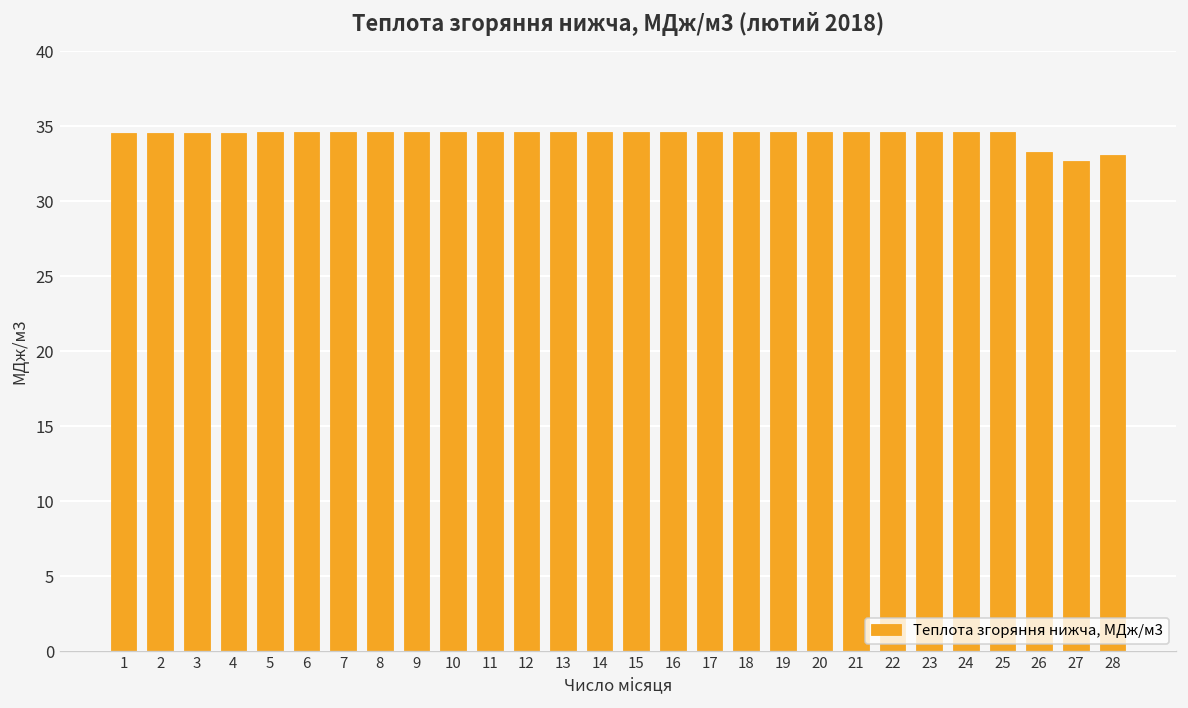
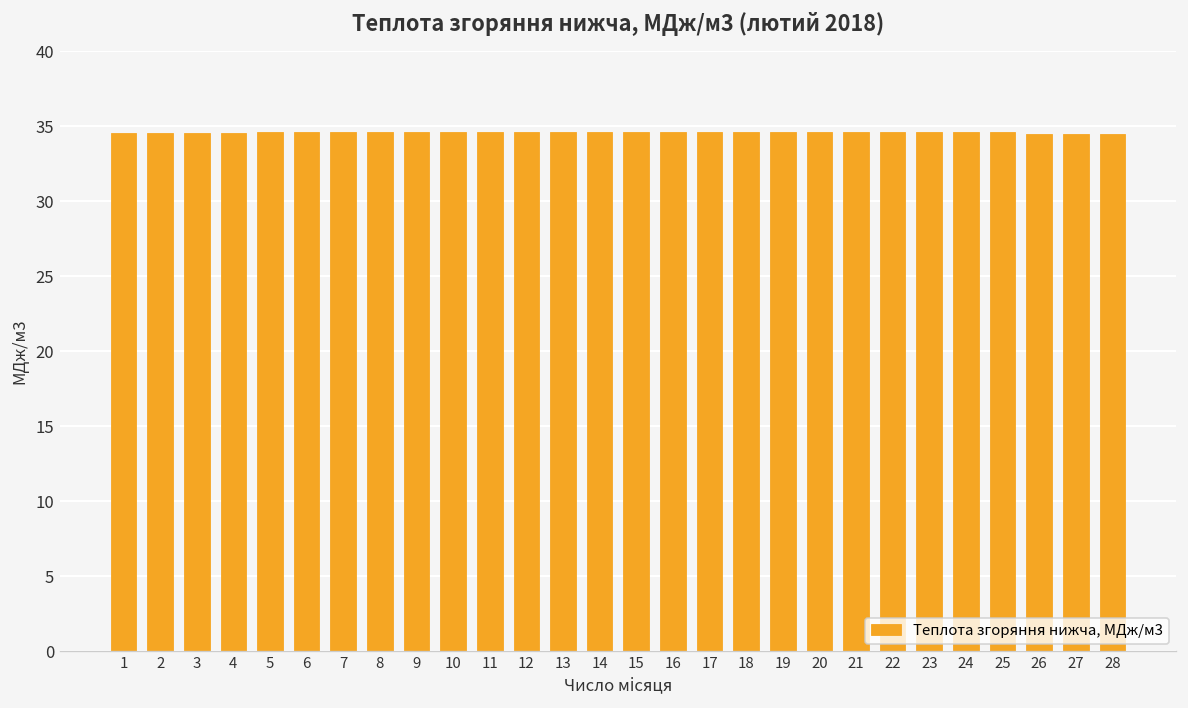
  {
    "1": 34.6,
    "2": 34.6,
    "3": 34.6,
    "4": 34.6,
    "5": 34.6,
    "6": 34.6,
    "7": 34.6,
    "8": 34.6,
    "9": 34.6,
    "10": 34.6,
    "11": 34.6,
    "12": 34.6,
    "13": 34.6,
    "14": 34.6,
    "15": 34.6,
    "16": 34.6,
    "17": 34.6,
    "18": 34.6,
    "19": 34.6,
    "20": 34.6,
    "21": 34.6,
    "22": 34.6,
    "23": 34.6,
    "24": 34.6,
    "25": 34.6,
-   "26": 33.3,
-   "27": 32.7,
-   "28": 33.1
+   "26": 34.5,
+   "27": 34.5,
+   "28": 34.5
  }
